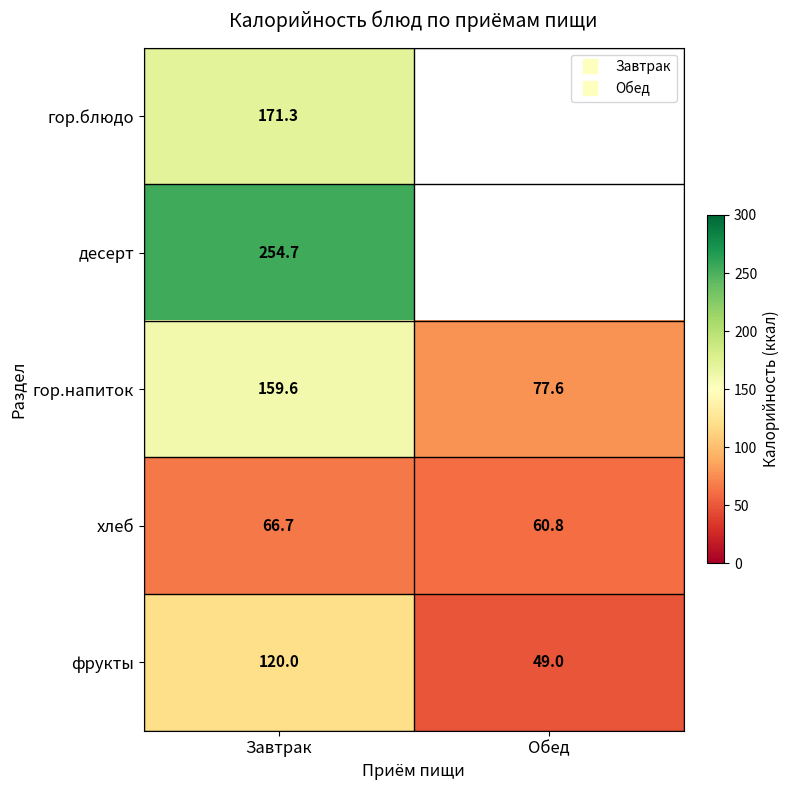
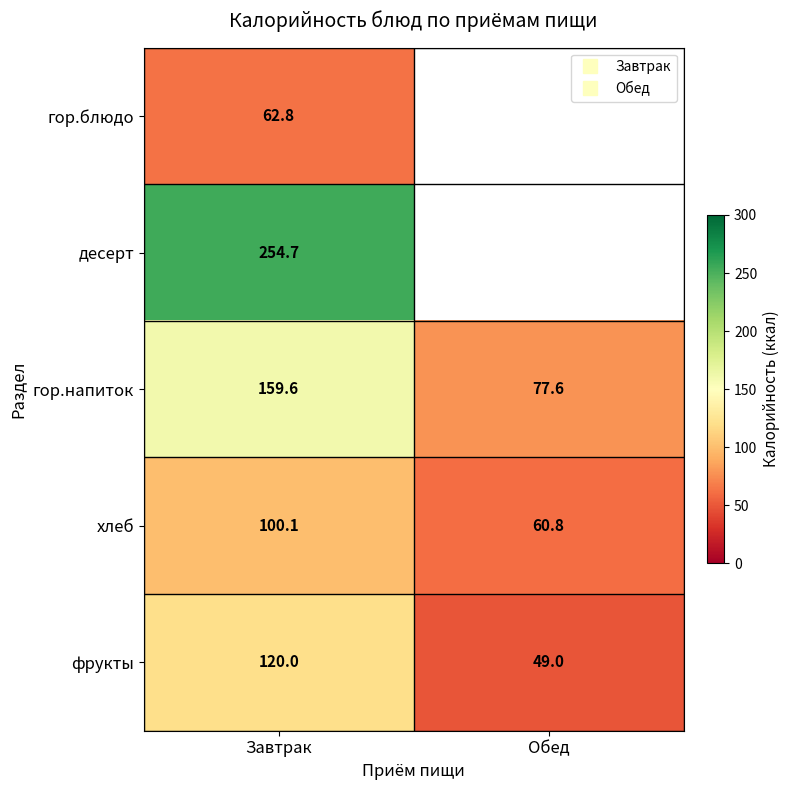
  {
    "гор.блюдо": {
-     "Завтрак": 171.3
+     "Завтрак": 62.8
    },
    "десерт": {
      "Завтрак": 254.7
    },
    "гор.напиток": {
      "Завтрак": 159.6,
      "Обед": 77.6
    },
    "хлеб": {
-     "Завтрак": 66.7,
+     "Завтрак": 100.1,
      "Обед": 60.8
    },
    "фрукты": {
      "Завтрак": 120.0,
      "Обед": 49.0
    }
  }
